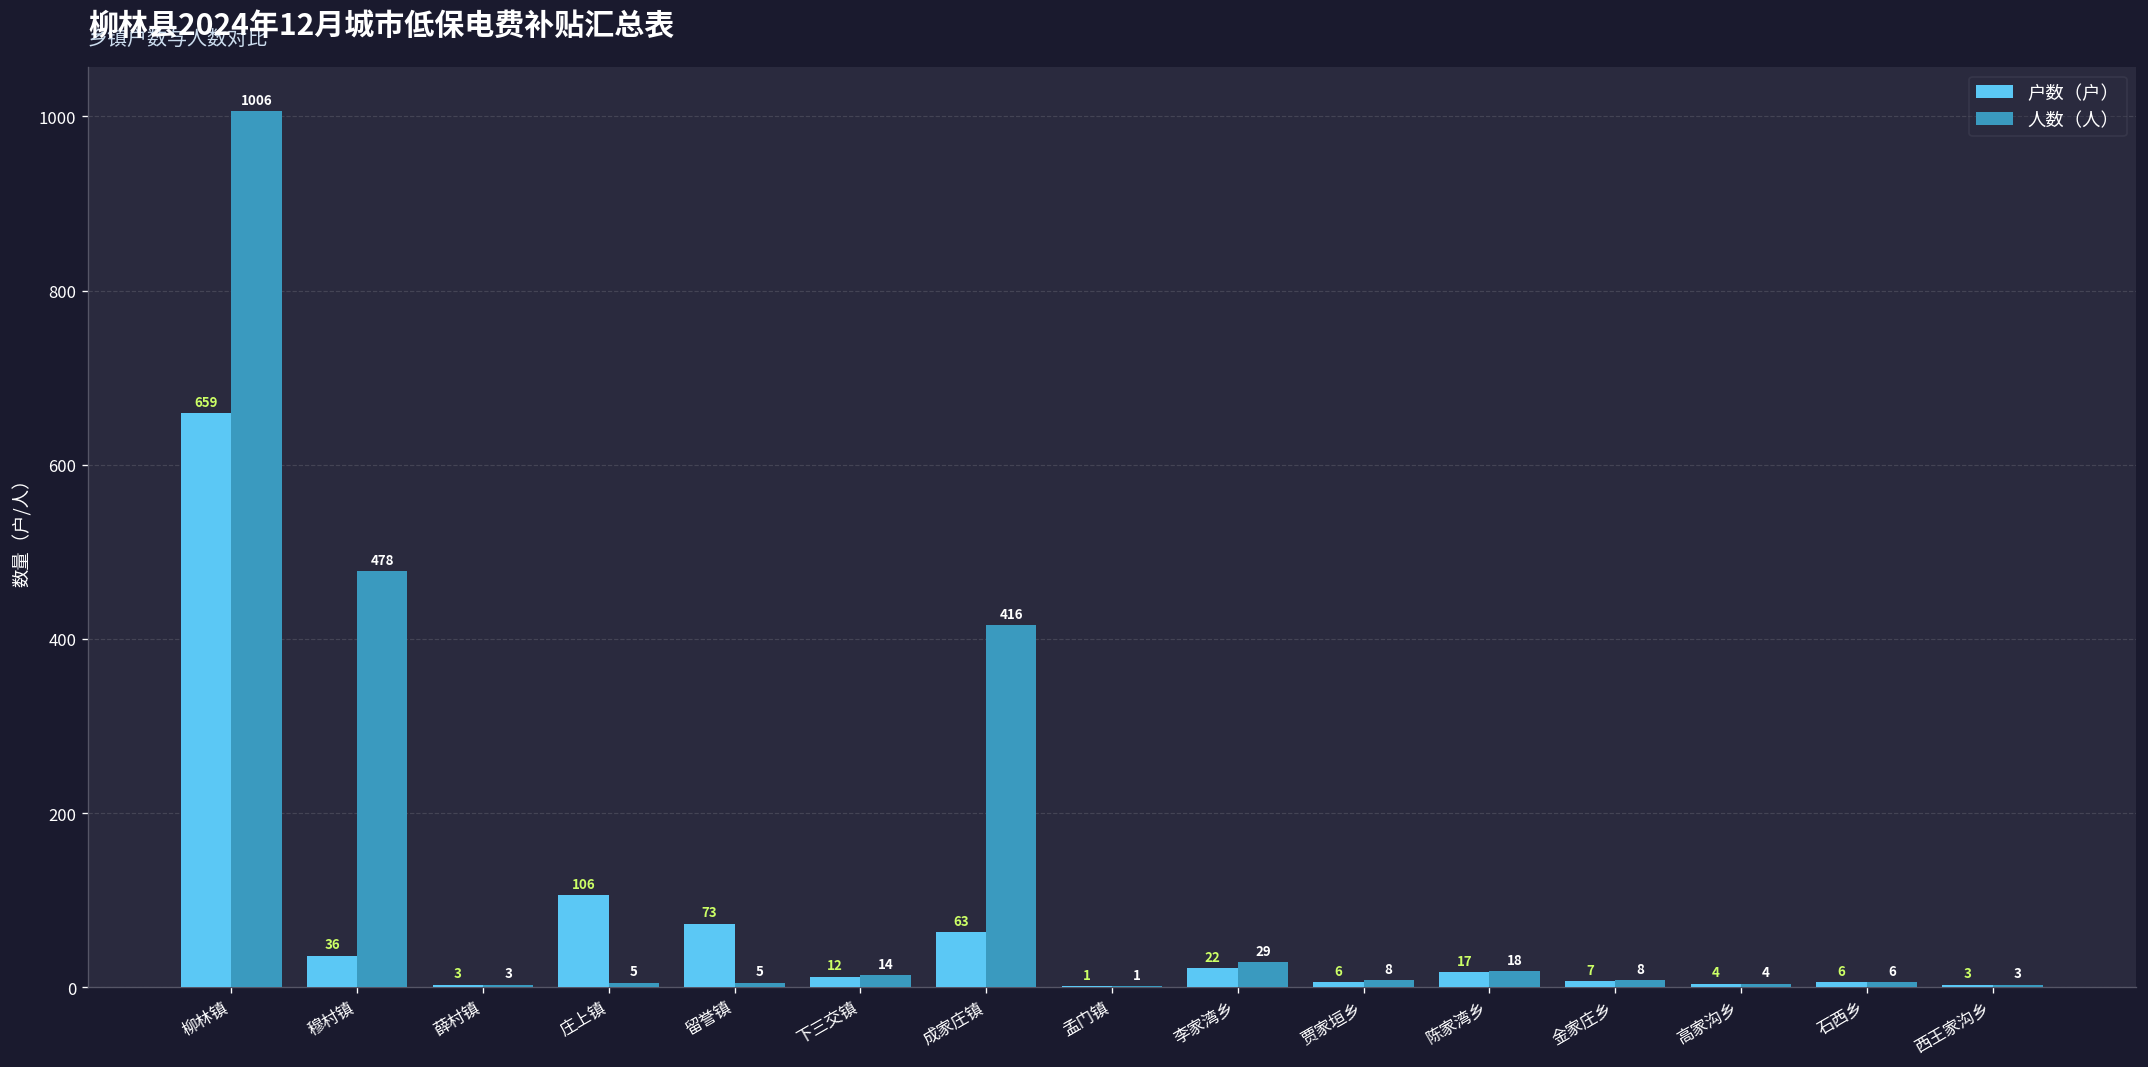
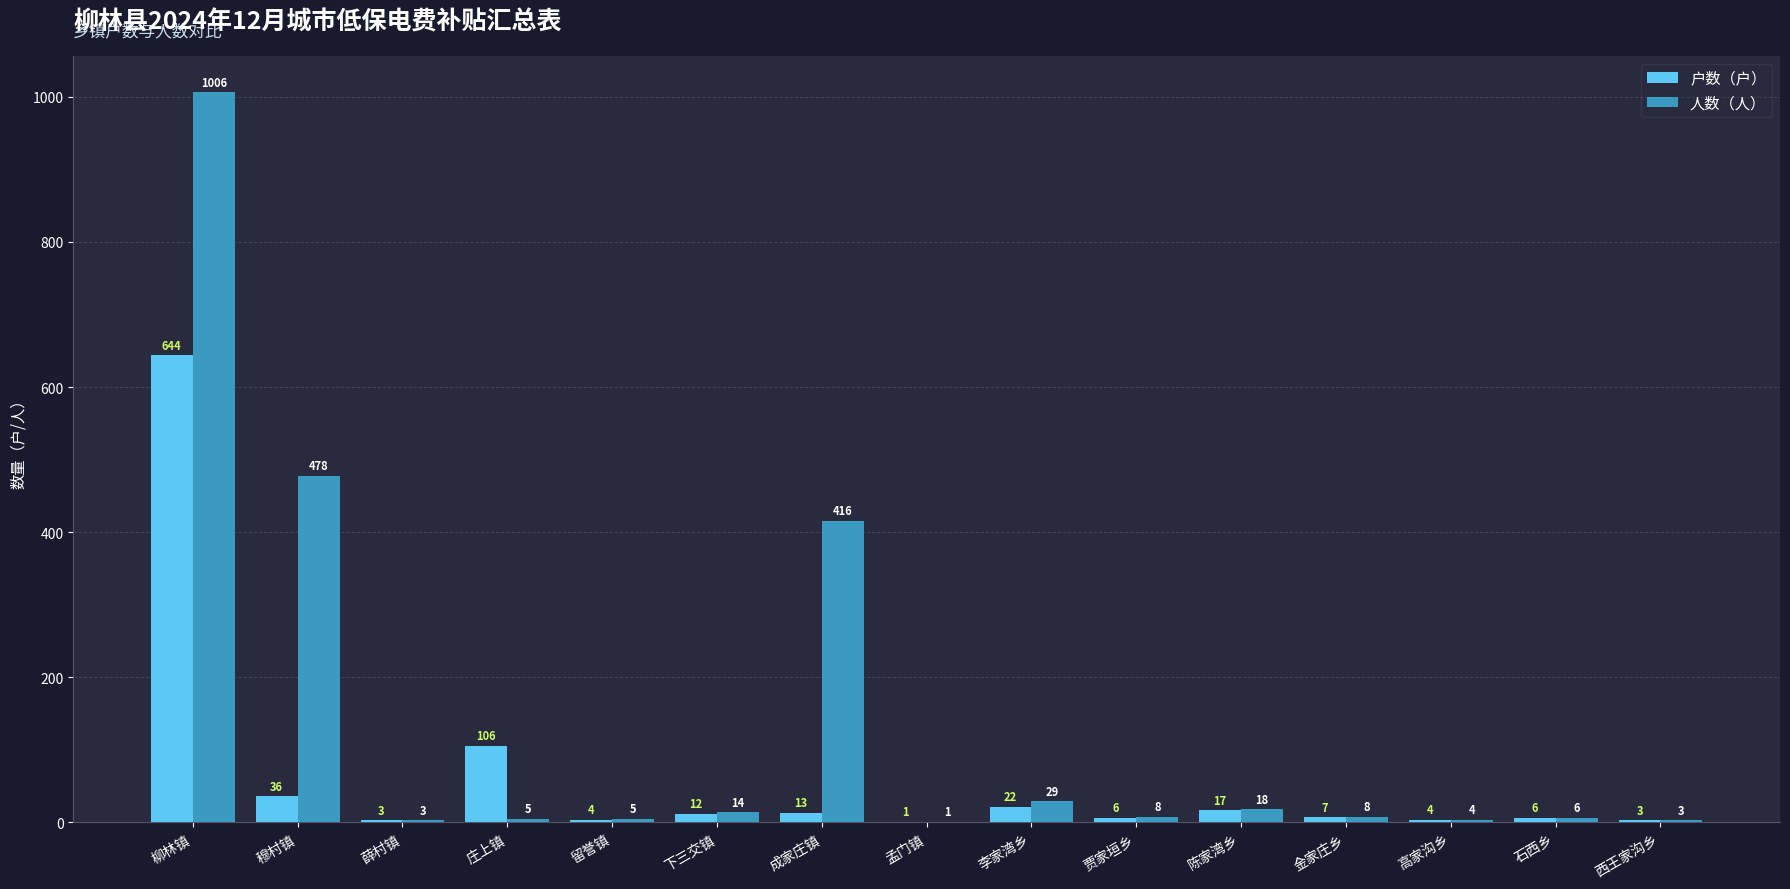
  {
    "户数（户）": {
-     "柳林镇": 659,
+     "柳林镇": 644,
      "穆村镇": 36,
      "薛村镇": 3,
      "庄上镇": 106,
-     "留誉镇": 73,
+     "留誉镇": 4,
      "下三交镇": 12,
-     "成家庄镇": 63,
+     "成家庄镇": 13,
      "孟门镇": 1,
      "李家湾乡": 22,
      "贾家垣乡": 6,
      "陈家湾乡": 17,
      "金家庄乡": 7,
      "高家沟乡": 4,
      "石西乡": 6,
      "西王家沟乡": 3
    },
    "人数（人）": {
      "柳林镇": 1006,
      "穆村镇": 478,
      "薛村镇": 3,
      "庄上镇": 5,
      "留誉镇": 5,
      "下三交镇": 14,
      "成家庄镇": 416,
      "孟门镇": 1,
      "李家湾乡": 29,
      "贾家垣乡": 8,
      "陈家湾乡": 18,
      "金家庄乡": 8,
      "高家沟乡": 4,
      "石西乡": 6,
      "西王家沟乡": 3
    }
  }
